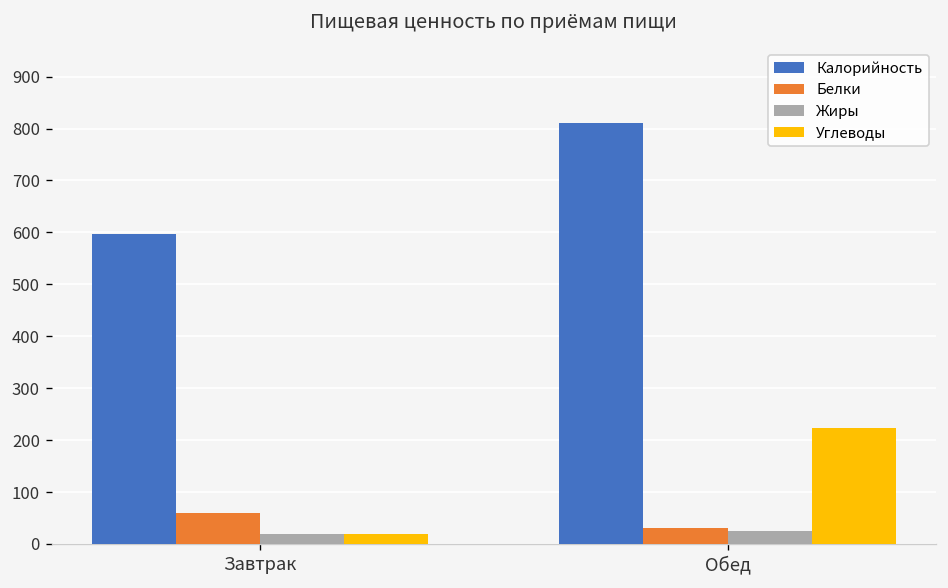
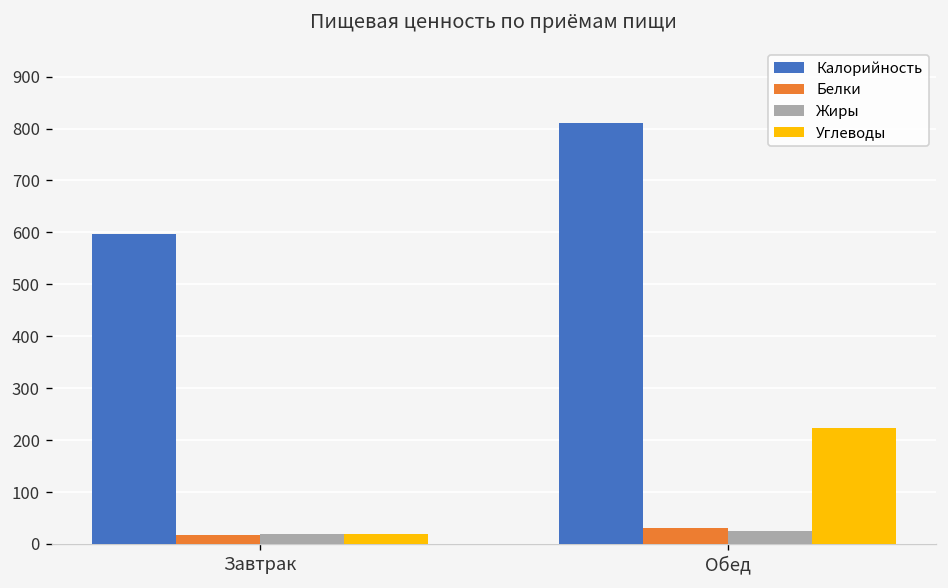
  {
    "Калорийность": {
      "Завтрак": 600,
      "Обед": 810
    },
    "Белки": {
-     "Завтрак": 60,
+     "Завтрак": 20,
      "Обед": 30
    },
    "Жиры": {
      "Завтрак": 20,
      "Обед": 30
    },
    "Углеводы": {
      "Завтрак": 20,
      "Обед": 220
    }
  }
